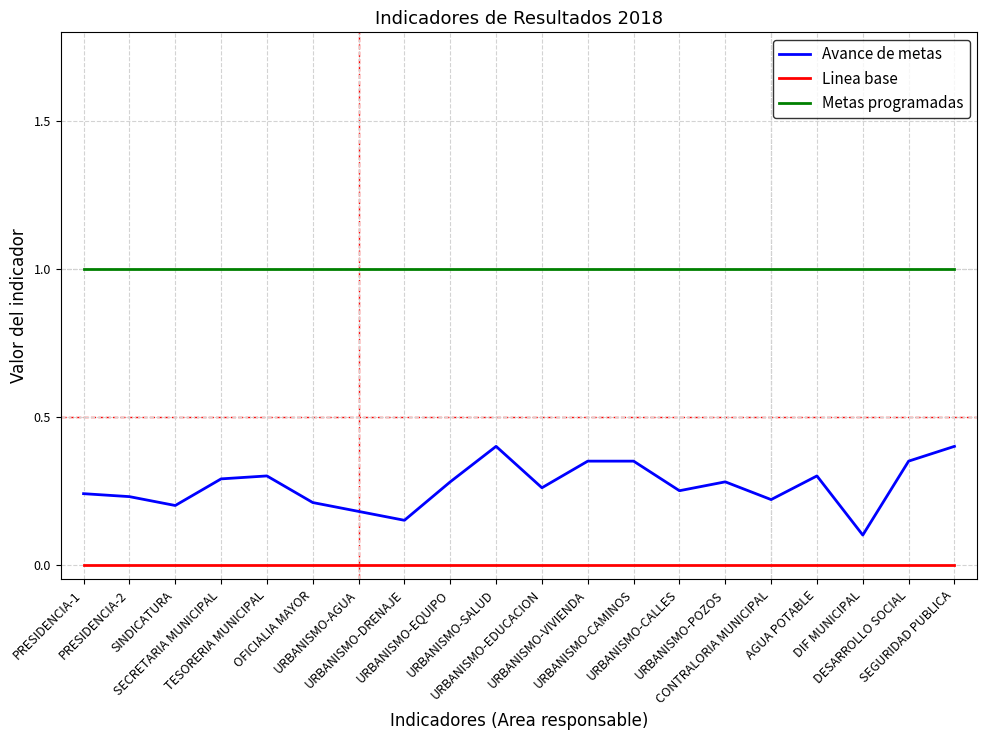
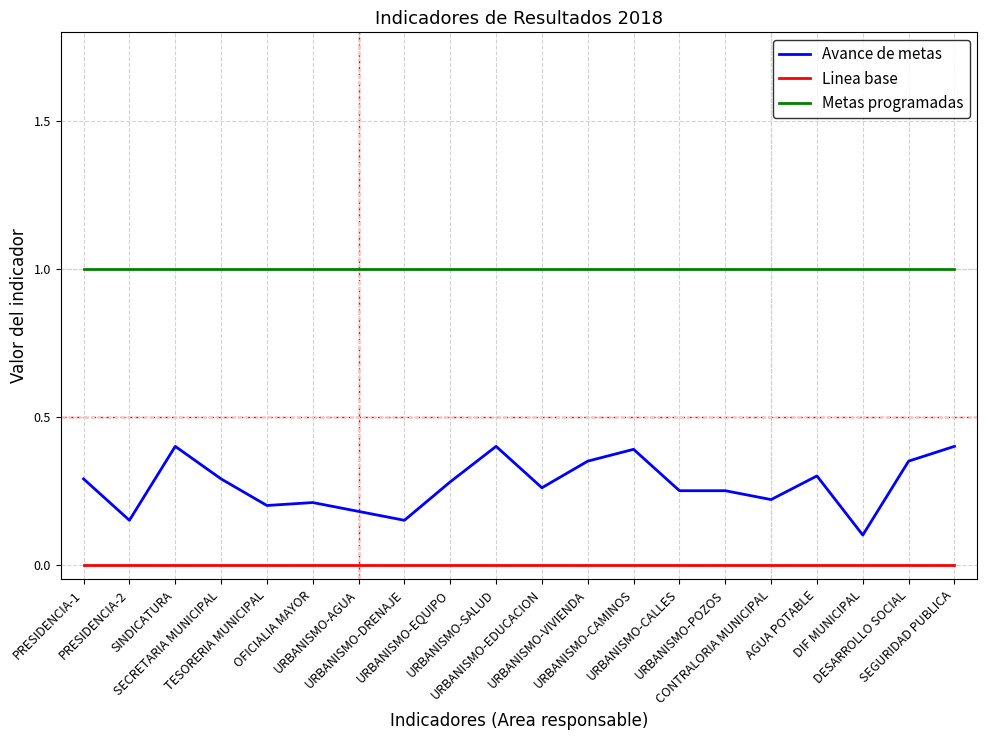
  {
    "Avance de metas": {
-     "PRESIDENCIA-1": 0.24,
-     "PRESIDENCIA-2": 0.23,
-     "SINDICATURA": 0.2,
+     "PRESIDENCIA-1": 0.29,
+     "PRESIDENCIA-2": 0.15,
+     "SINDICATURA": 0.4,
      "SECRETARIA MUNICIPAL": 0.29,
-     "TESORERIA MUNICIPAL": 0.3,
+     "TESORERIA MUNICIPAL": 0.2,
      "OFICIALIA MAYOR": 0.21,
      "URBANISMO-AGUA": 0.18,
      "URBANISMO-DRENAJE": 0.15,
      "URBANISMO-EQUIPO": 0.28,
      "URBANISMO-SALUD": 0.40,
      "URBANISMO-EDUCACION": 0.26,
      "URBANISMO-VIVIENDA": 0.35,
-     "URBANISMO-CAMINOS": 0.35,
+     "URBANISMO-CAMINOS": 0.39,
      "URBANISMO-CALLES": 0.25,
-     "URBANISMO-POZOS": 0.28,
+     "URBANISMO-POZOS": 0.25,
      "CONTRALORIA MUNICIPAL": 0.22,
      "AGUA POTABLE": 0.30,
      "DIF MUNICIPAL": 0.10,
      "DESARROLLO SOCIAL": 0.35,
      "SEGURIDAD PUBLICA": 0.40
    },
    "Linea base": {
      "PRESIDENCIA-1": 0.00,
      "PRESIDENCIA-2": 0.00,
      "SINDICATURA": 0.00,
      "SECRETARIA MUNICIPAL": 0.00,
      "TESORERIA MUNICIPAL": 0.00,
      "OFICIALIA MAYOR": 0.00,
      "URBANISMO-AGUA": 0.00,
      "URBANISMO-DRENAJE": 0.00,
      "URBANISMO-EQUIPO": 0.00,
      "URBANISMO-SALUD": 0.00,
      "URBANISMO-EDUCACION": 0.00,
      "URBANISMO-VIVIENDA": 0.00,
      "URBANISMO-CAMINOS": 0.00,
      "URBANISMO-CALLES": 0.00,
      "URBANISMO-POZOS": 0.00,
      "CONTRALORIA MUNICIPAL": 0.00,
      "AGUA POTABLE": 0.00,
      "DIF MUNICIPAL": 0.00,
      "DESARROLLO SOCIAL": 0.00,
      "SEGURIDAD PUBLICA": 0.00
    },
    "Metas programadas": {
      "PRESIDENCIA-1": 1.00,
      "PRESIDENCIA-2": 1.00,
      "SINDICATURA": 1.00,
      "SECRETARIA MUNICIPAL": 1.00,
      "TESORERIA MUNICIPAL": 1.00,
      "OFICIALIA MAYOR": 1.00,
      "URBANISMO-AGUA": 1.00,
      "URBANISMO-DRENAJE": 1.00,
      "URBANISMO-EQUIPO": 1.00,
      "URBANISMO-SALUD": 1.00,
      "URBANISMO-EDUCACION": 1.00,
      "URBANISMO-VIVIENDA": 1.00,
      "URBANISMO-CAMINOS": 1.00,
      "URBANISMO-CALLES": 1.00,
      "URBANISMO-POZOS": 1.00,
      "CONTRALORIA MUNICIPAL": 1.00,
      "AGUA POTABLE": 1.00,
      "DIF MUNICIPAL": 1.00,
      "DESARROLLO SOCIAL": 1.00,
      "SEGURIDAD PUBLICA": 1.00
    }
  }
